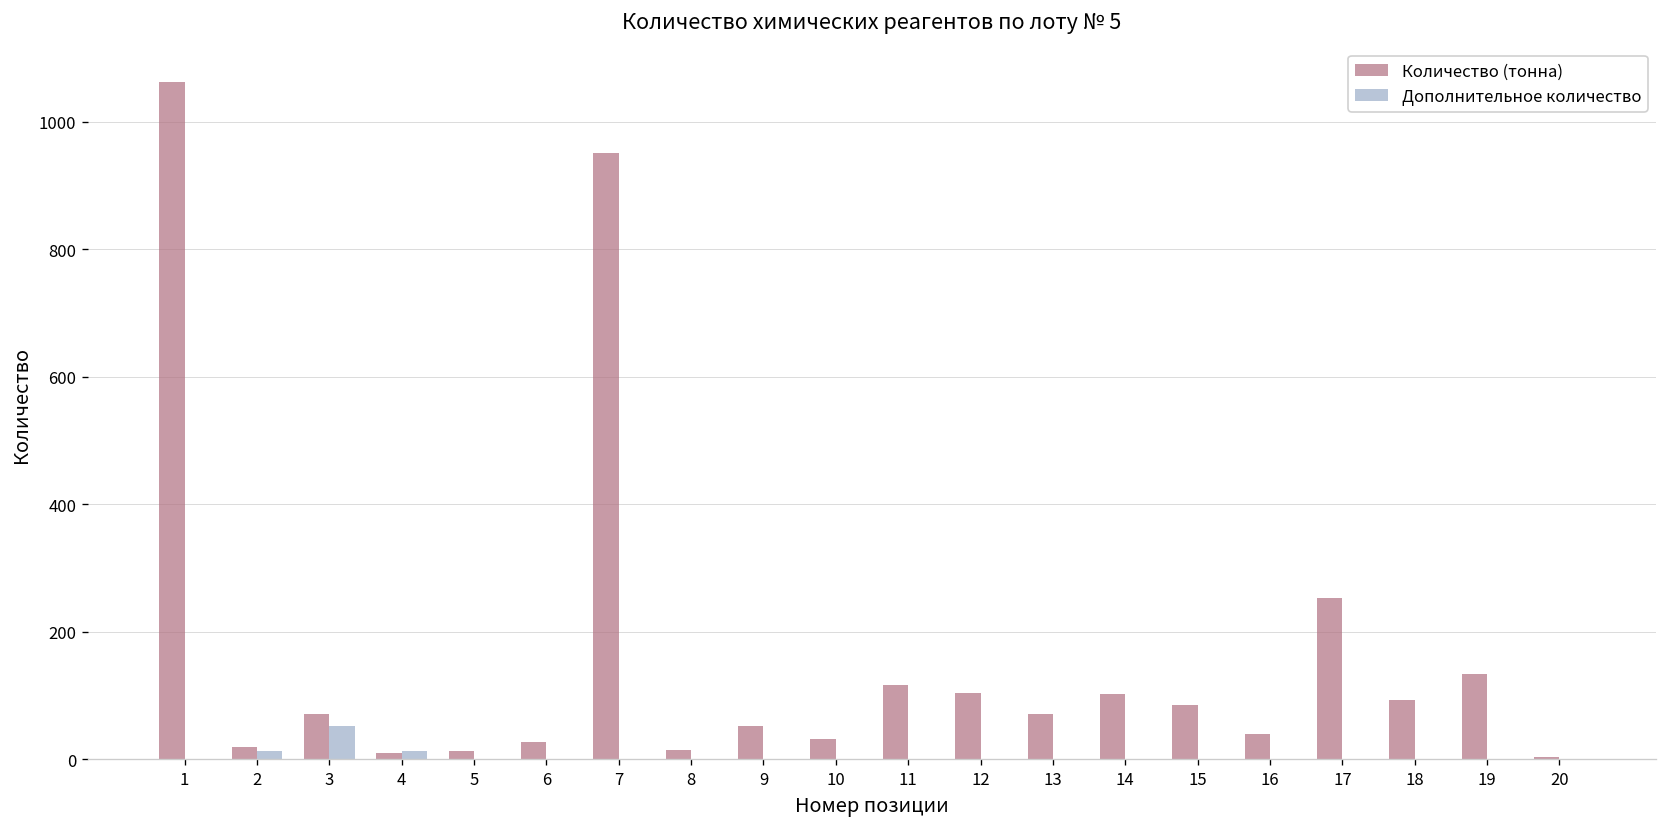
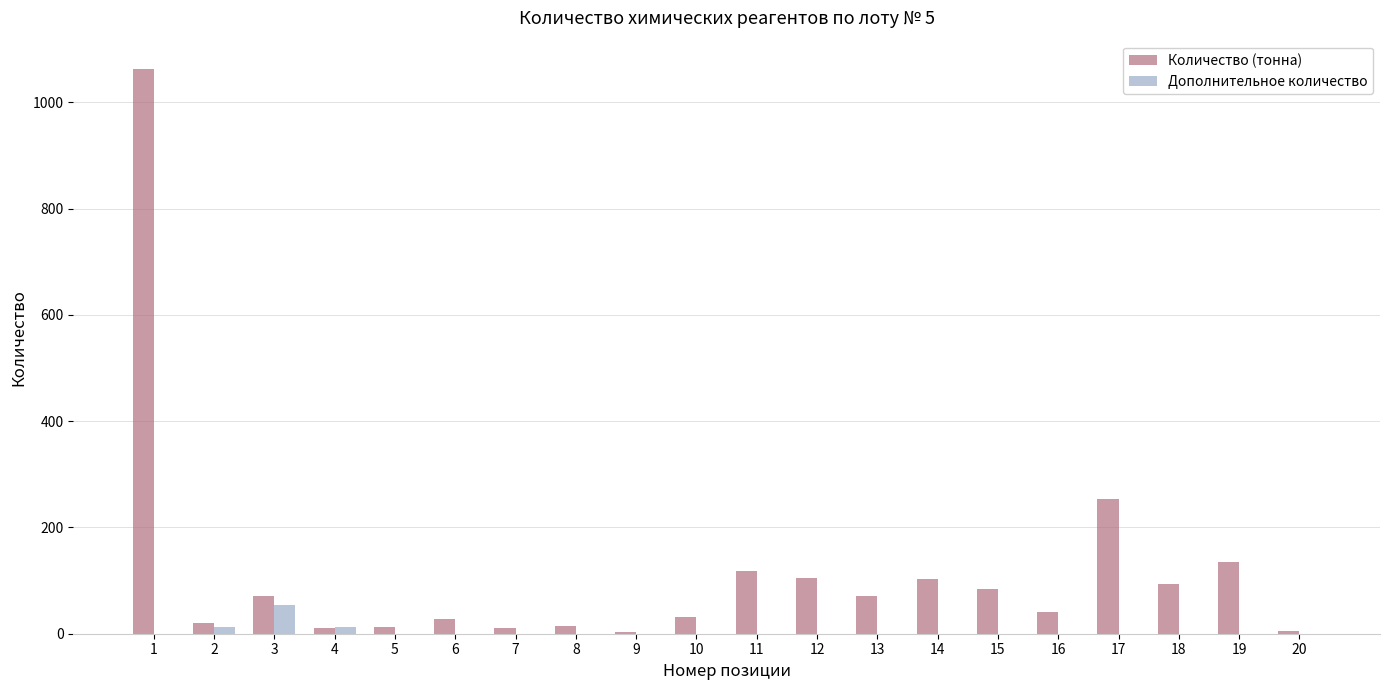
  {
    "Количество (тонна)": {
      "1": 1060,
      "2": 20,
      "3": 70,
      "4": 10,
      "5": 10,
      "6": 30,
-     "7": 950,
+     "7": 10,
      "8": 20,
-     "9": 50,
+     "9": 0,
      "10": 30,
      "11": 120,
      "12": 100,
      "13": 70,
      "14": 100,
      "15": 80,
      "16": 40,
      "17": 250,
      "18": 90,
      "19": 130
    },
    "Дополнительное количество": {
      "1": 0,
      "2": 10,
      "3": 50,
      "4": 10,
      "5": 0,
      "6": 0,
      "7": 0,
      "8": 0,
      "9": 0,
      "10": 0,
      "11": 0,
      "12": 0,
      "13": 0,
      "14": 0,
      "15": 0,
      "16": 0,
      "17": 0,
      "18": 0,
      "19": 0,
      "20": 0
    }
  }
